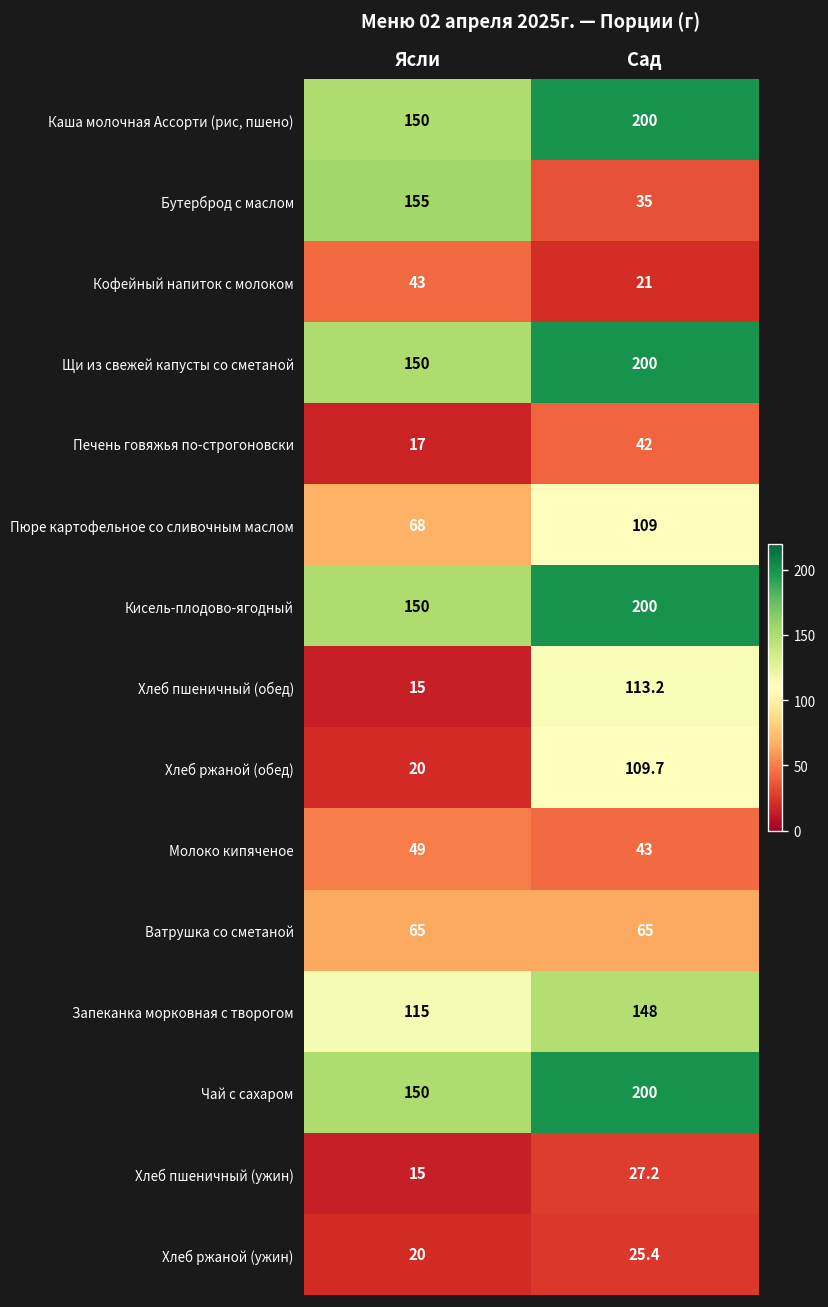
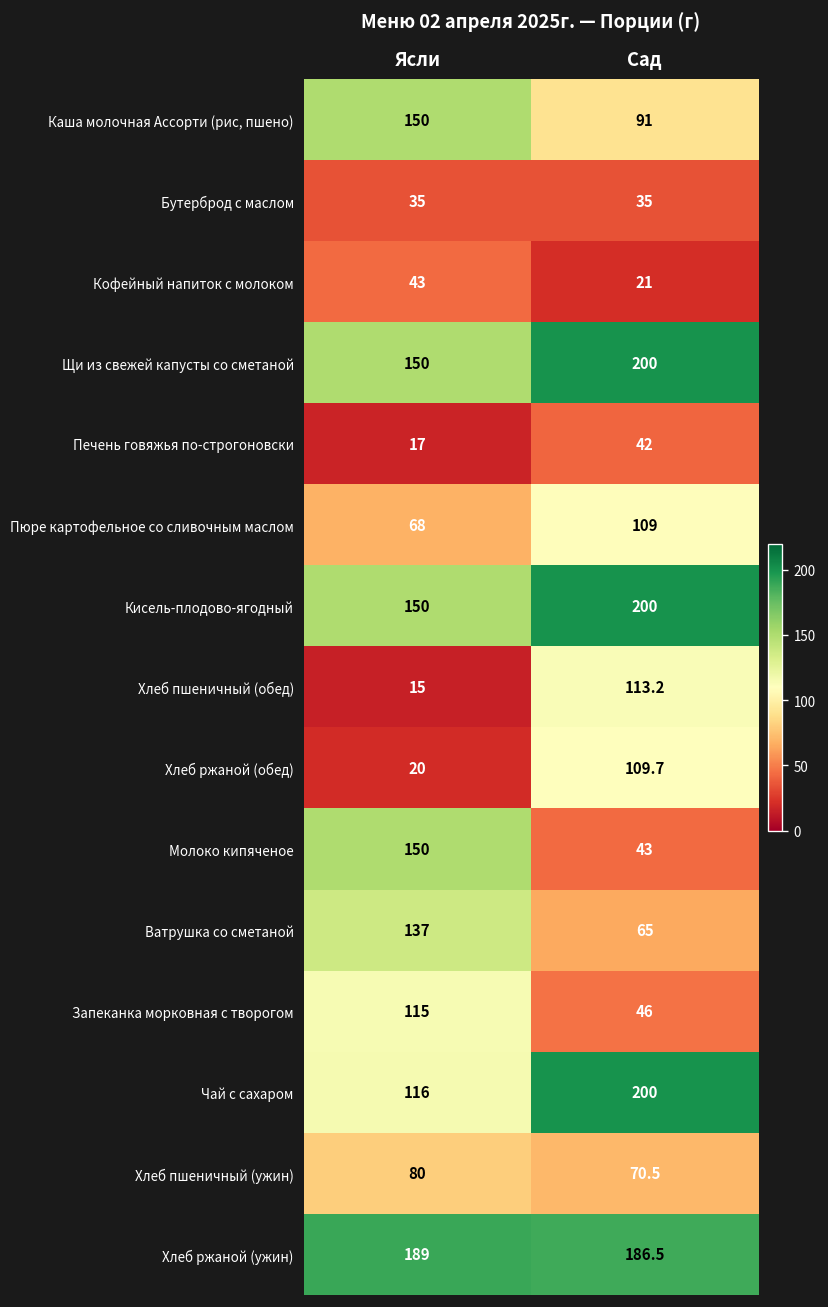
  {
    "Каша молочная Ассорти (рис, пшено)": {
      "Ясли": 150,
-     "Сад": 200
+     "Сад": 91
    },
    "Бутерброд с маслом": {
-     "Ясли": 155,
+     "Ясли": 35,
      "Сад": 35
    },
    "Кофейный напиток с молоком": {
      "Ясли": 43,
      "Сад": 21
    },
    "Щи из свежей капусты со сметаной": {
      "Ясли": 150,
      "Сад": 200
    },
    "Печень говяжья по-строгоновски": {
      "Ясли": 17,
      "Сад": 42
    },
    "Пюре картофельное со сливочным маслом": {
      "Ясли": 68,
      "Сад": 109
    },
    "Кисель-плодово-ягодный": {
      "Ясли": 150,
      "Сад": 200
    },
    "Хлеб пшеничный (обед)": {
      "Ясли": 15,
      "Сад": 113.2
    },
    "Хлеб ржаной (обед)": {
      "Ясли": 20,
      "Сад": 109.7
    },
    "Молоко кипяченое": {
-     "Ясли": 49,
+     "Ясли": 150,
      "Сад": 43
    },
    "Ватрушка со сметаной": {
-     "Ясли": 65,
+     "Ясли": 137,
      "Сад": 65
    },
    "Запеканка морковная с творогом": {
      "Ясли": 115,
-     "Сад": 148
+     "Сад": 46
    },
    "Чай с сахаром": {
-     "Ясли": 150,
+     "Ясли": 116,
      "Сад": 200
    },
    "Хлеб пшеничный (ужин)": {
-     "Ясли": 15,
-     "Сад": 27.2
+     "Ясли": 80,
+     "Сад": 70.5
    },
    "Хлеб ржаной (ужин)": {
-     "Ясли": 20,
-     "Сад": 25.4
+     "Ясли": 189,
+     "Сад": 186.5
    }
  }
